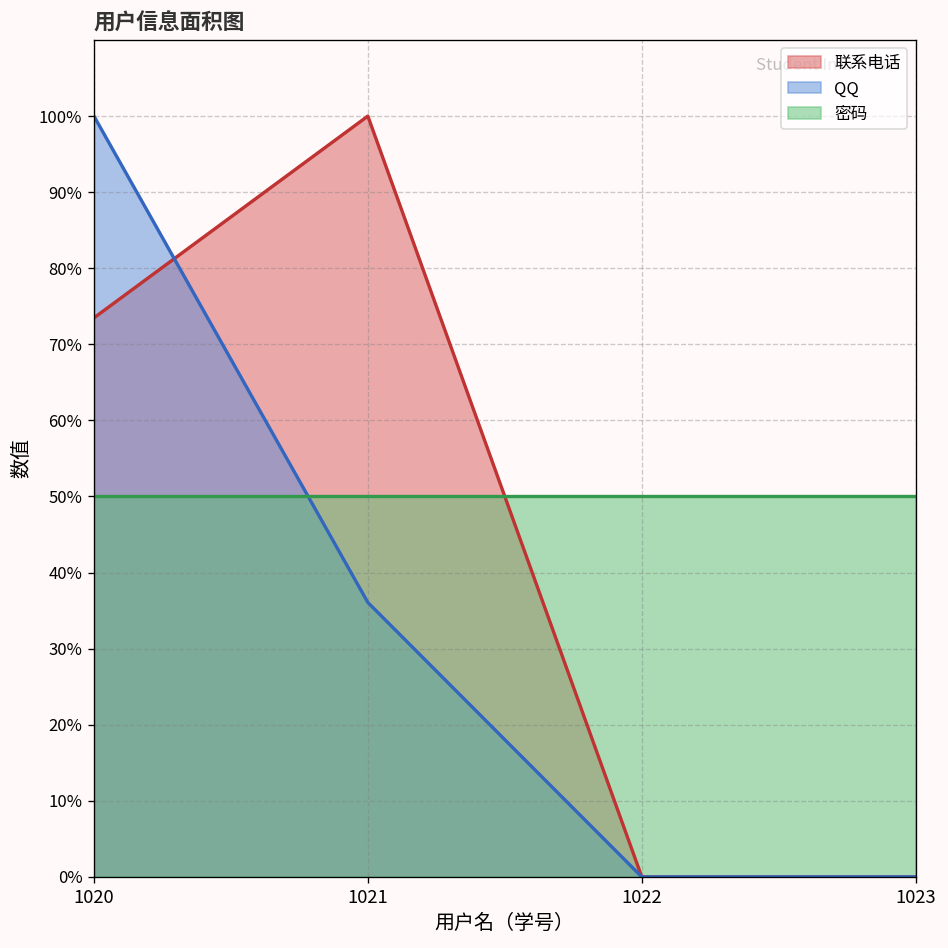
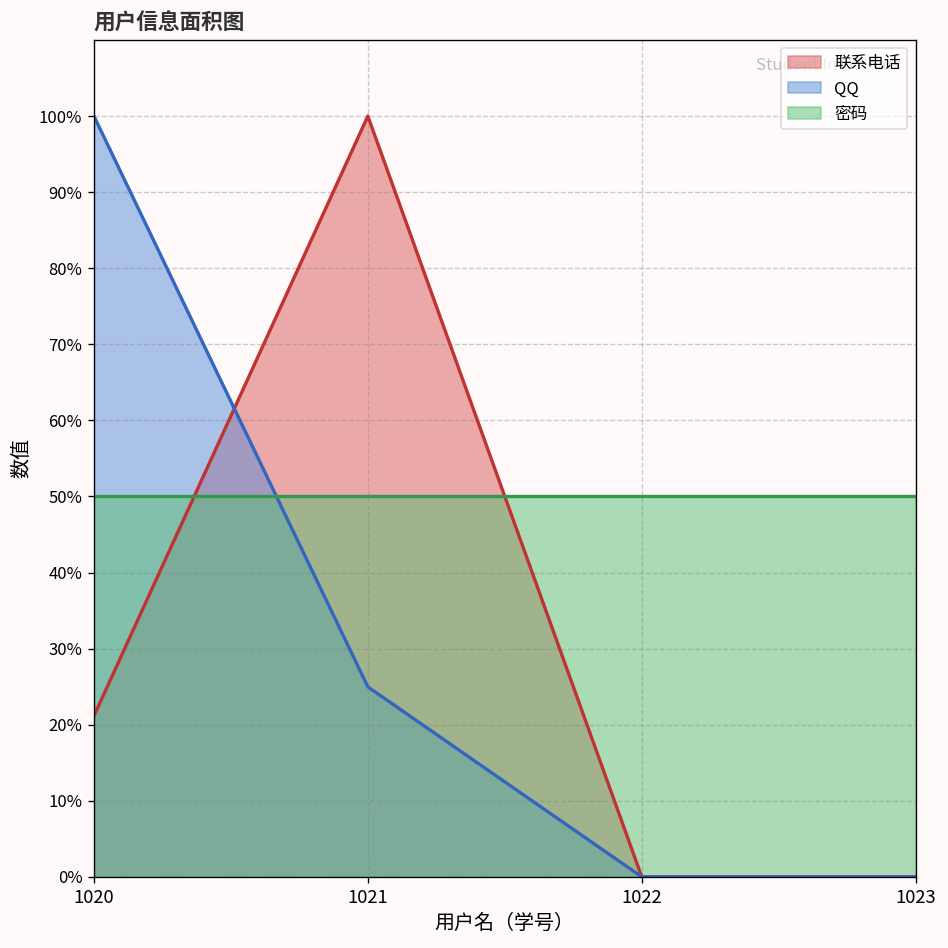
  {
    "联系电话": {
-     "1020": "73%",
+     "1020": "21%",
      "1021": "100%"
    },
    "QQ": {
      "1020": "100%",
-     "1021": "36%"
+     "1021": "25%"
    },
    "密码": {
      "1020": "50%",
      "1021": "50%",
      "1022": "50%",
      "1023": "50%"
    }
  }
